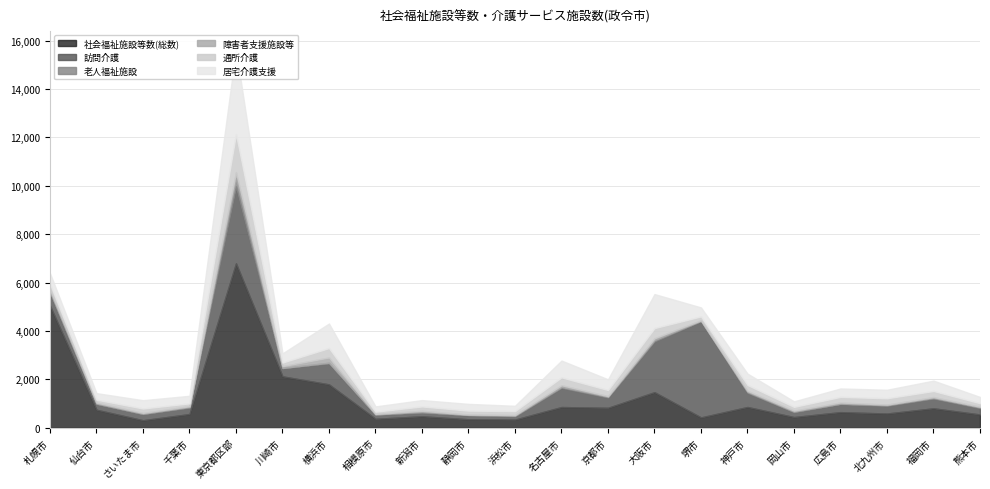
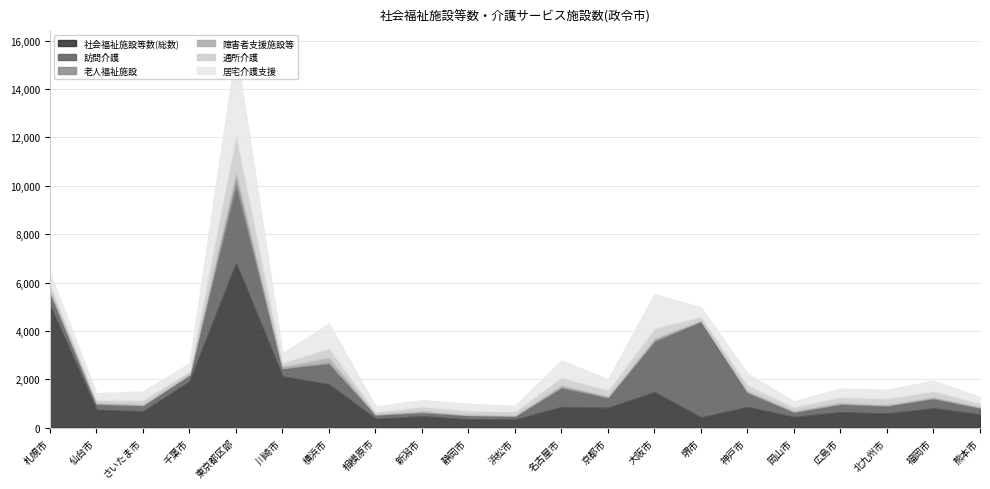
  {
    "社会福祉施設等数(総数)": {
      "札幌市": "5,000",
      "仙台市": "700",
-     "さいたま市": "300",
-     "千葉市": "600",
+     "さいたま市": "700",
+     "千葉市": "1,900",
      "東京都区部": "6,800",
      "川崎市": "2,100",
      "横浜市": "1,800",
      "相模原市": "400",
      "新潟市": "500",
      "静岡市": "400",
      "浜松市": "300",
      "名古屋市": "900",
      "京都市": "800",
      "大阪市": "1,500",
      "堺市": "400",
      "神戸市": "900",
      "岡山市": "400",
      "広島市": "600",
      "北九州市": "600",
      "福岡市": "800",
      "熊本市": "500"
    },
    "訪問介護": {
      "東京都区部": "3,200"
    }
  }
